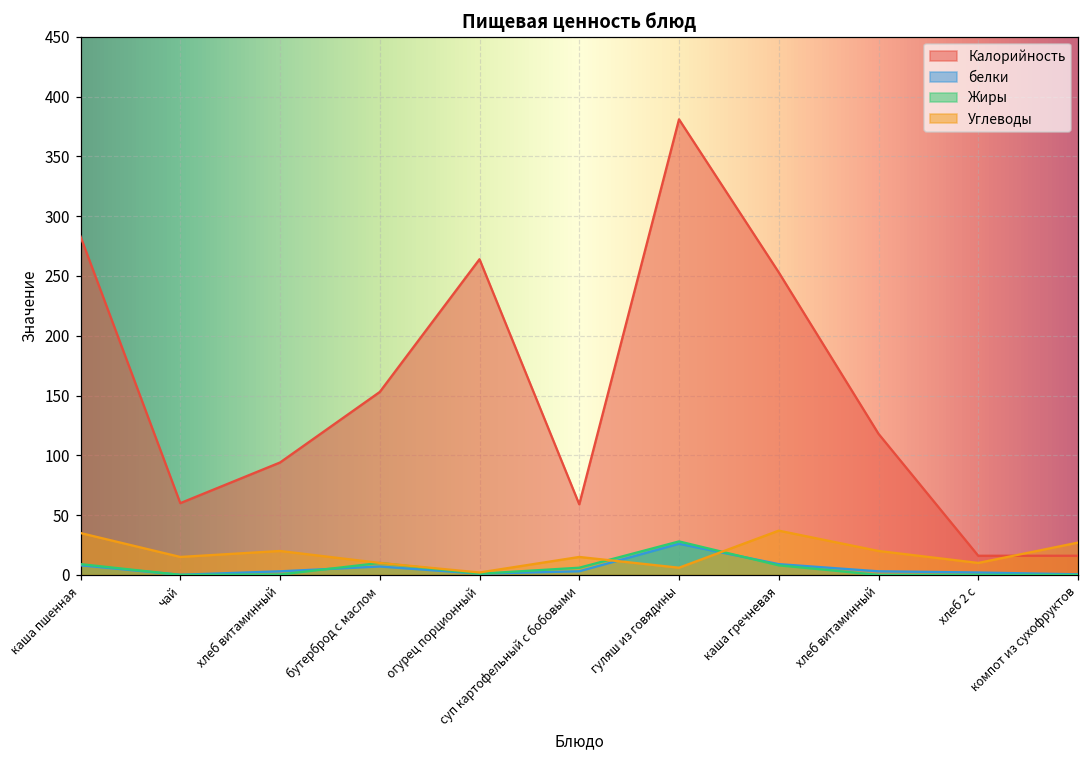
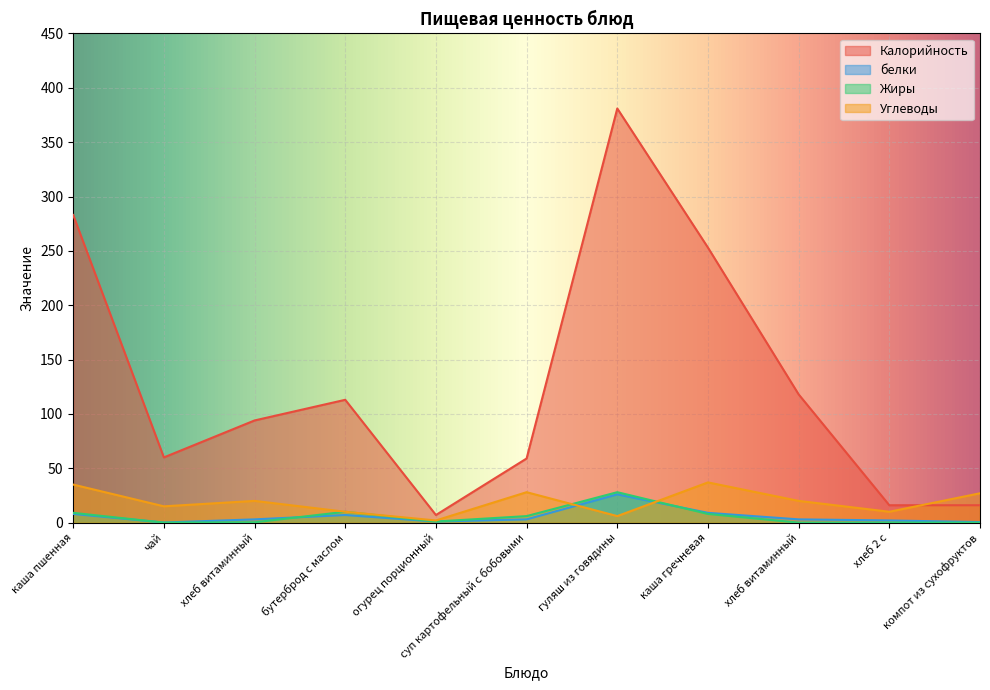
  {
    "Калорийность": {
      "каша пшенная": 283,
      "чай": 60,
-     "бутерброд с маслом": 153,
-     "огурец порционный": 264,
+     "бутерброд с маслом": 113,
+     "огурец порционный": 7,
      "суп картофельный с бобовыми": 59,
      "гуляш из говядины": 381,
      "каша гречневая": 253,
      "хлеб 2 с": 16,
      "компот из сухофруктов": 16
    },
    "белки": {
      "бутерброд с маслом": 7,
      "суп картофельный с бобовыми": 3
    },
    "Жиры": {
      "суп картофельный с бобовыми": 6
    },
    "Углеводы": {
      "каша пшенная": 35,
      "чай": 15,
-     "суп картофельный с бобовыми": 15,
+     "суп картофельный с бобовыми": 28,
      "гуляш из говядины": 6,
      "каша гречневая": 37,
      "хлеб 2 с": 10,
      "компот из сухофруктов": 27
    }
  }
